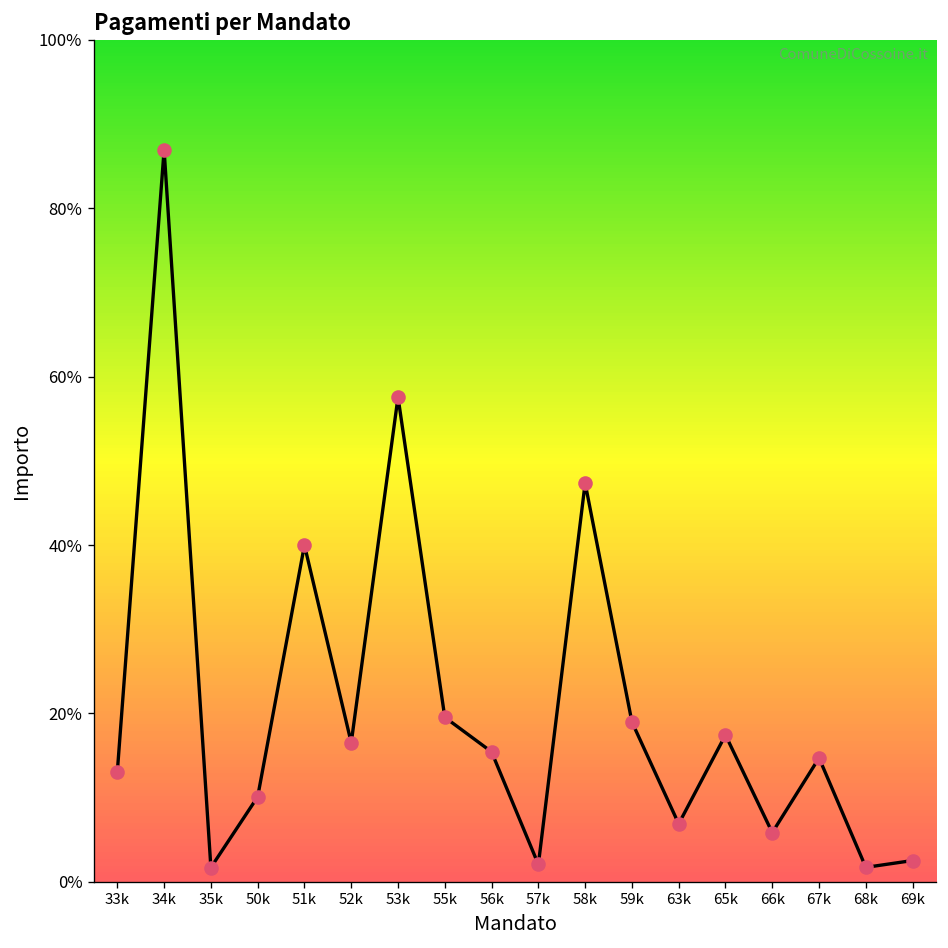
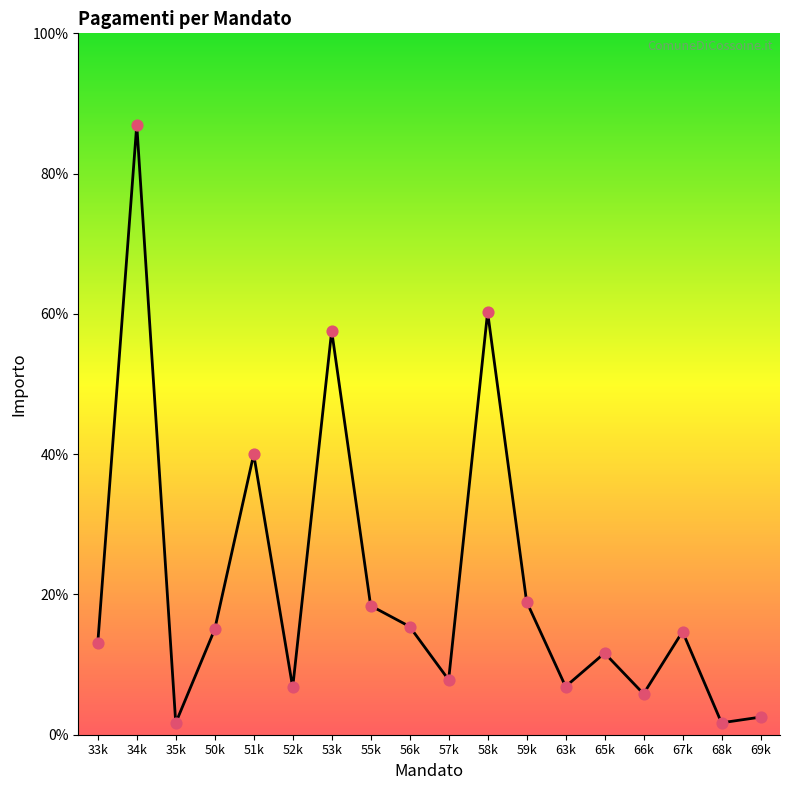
  {
    "33k": "13%",
    "34k": "87%",
    "35k": "2%",
-   "50k": "10%",
+   "50k": "15%",
    "51k": "40%",
-   "52k": "17%",
+   "52k": "7%",
    "53k": "58%",
-   "55k": "20%",
+   "55k": "18%",
    "56k": "15%",
-   "57k": "2%",
-   "58k": "47%",
+   "57k": "8%",
+   "58k": "60%",
    "59k": "19%",
    "63k": "7%",
-   "65k": "17%",
+   "65k": "12%",
    "66k": "6%",
    "67k": "15%",
    "68k": "2%",
    "69k": "3%"
  }
